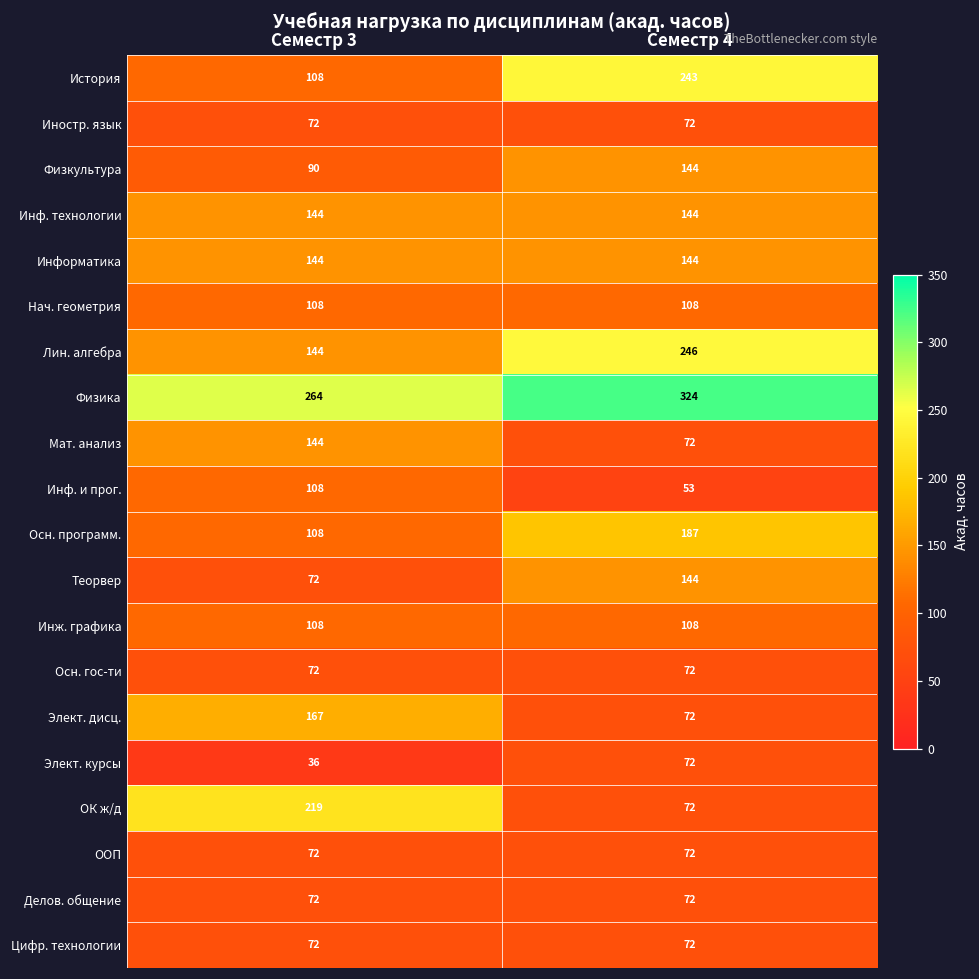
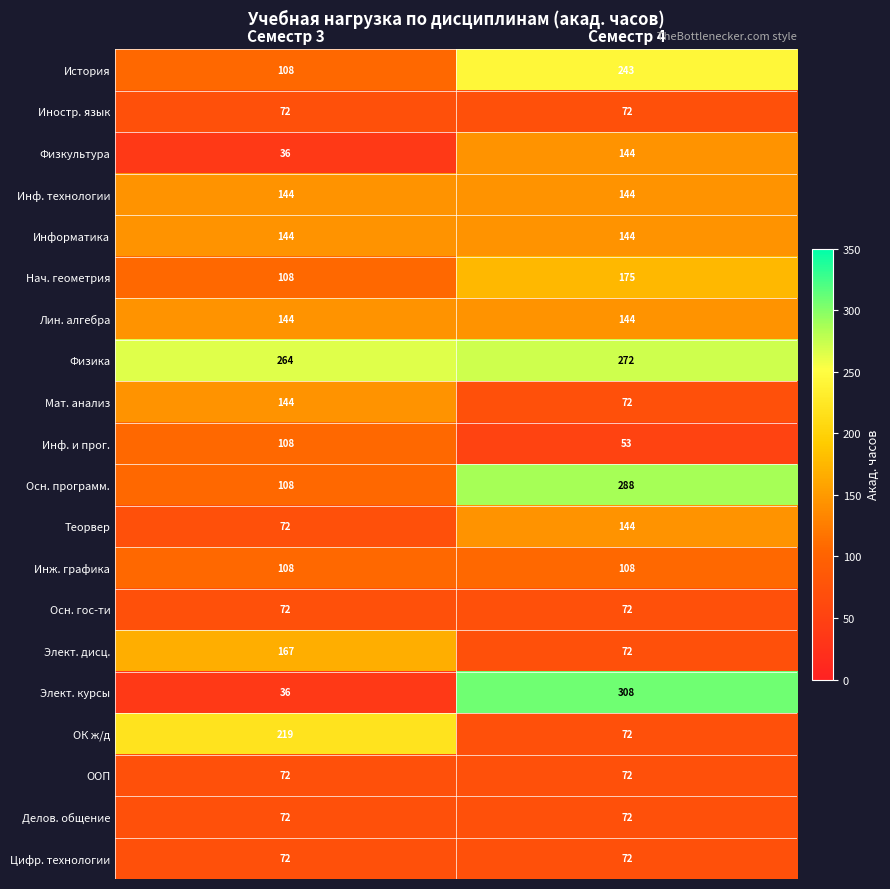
  {
    "История": {
      "Семестр 3": 108,
      "Семестр 4": 243
    },
    "Иностр. язык": {
      "Семестр 3": 72,
      "Семестр 4": 72
    },
    "Физкультура": {
-     "Семестр 3": 90,
+     "Семестр 3": 36,
      "Семестр 4": 144
    },
    "Инф. технологии": {
      "Семестр 3": 144,
      "Семестр 4": 144
    },
    "Информатика": {
      "Семестр 3": 144,
      "Семестр 4": 144
    },
    "Нач. геометрия": {
      "Семестр 3": 108,
-     "Семестр 4": 108
+     "Семестр 4": 175
    },
    "Лин. алгебра": {
      "Семестр 3": 144,
-     "Семестр 4": 246
+     "Семестр 4": 144
    },
    "Физика": {
      "Семестр 3": 264,
-     "Семестр 4": 324
+     "Семестр 4": 272
    },
    "Мат. анализ": {
      "Семестр 3": 144,
      "Семестр 4": 72
    },
    "Инф. и прог.": {
      "Семестр 3": 108,
      "Семестр 4": 53
    },
    "Осн. программ.": {
      "Семестр 3": 108,
-     "Семестр 4": 187
+     "Семестр 4": 288
    },
    "Теорвер": {
      "Семестр 3": 72,
      "Семестр 4": 144
    },
    "Инж. графика": {
      "Семестр 3": 108,
      "Семестр 4": 108
    },
    "Осн. гос-ти": {
      "Семестр 3": 72,
      "Семестр 4": 72
    },
    "Элект. дисц.": {
      "Семестр 3": 167,
      "Семестр 4": 72
    },
    "Элект. курсы": {
      "Семестр 3": 36,
-     "Семестр 4": 72
+     "Семестр 4": 308
    },
    "ОК ж/д": {
      "Семестр 3": 219,
      "Семестр 4": 72
    },
    "ООП": {
      "Семестр 3": 72,
      "Семестр 4": 72
    },
    "Делов. общение": {
      "Семестр 3": 72,
      "Семестр 4": 72
    },
    "Цифр. технологии": {
      "Семестр 3": 72,
      "Семестр 4": 72
    }
  }
